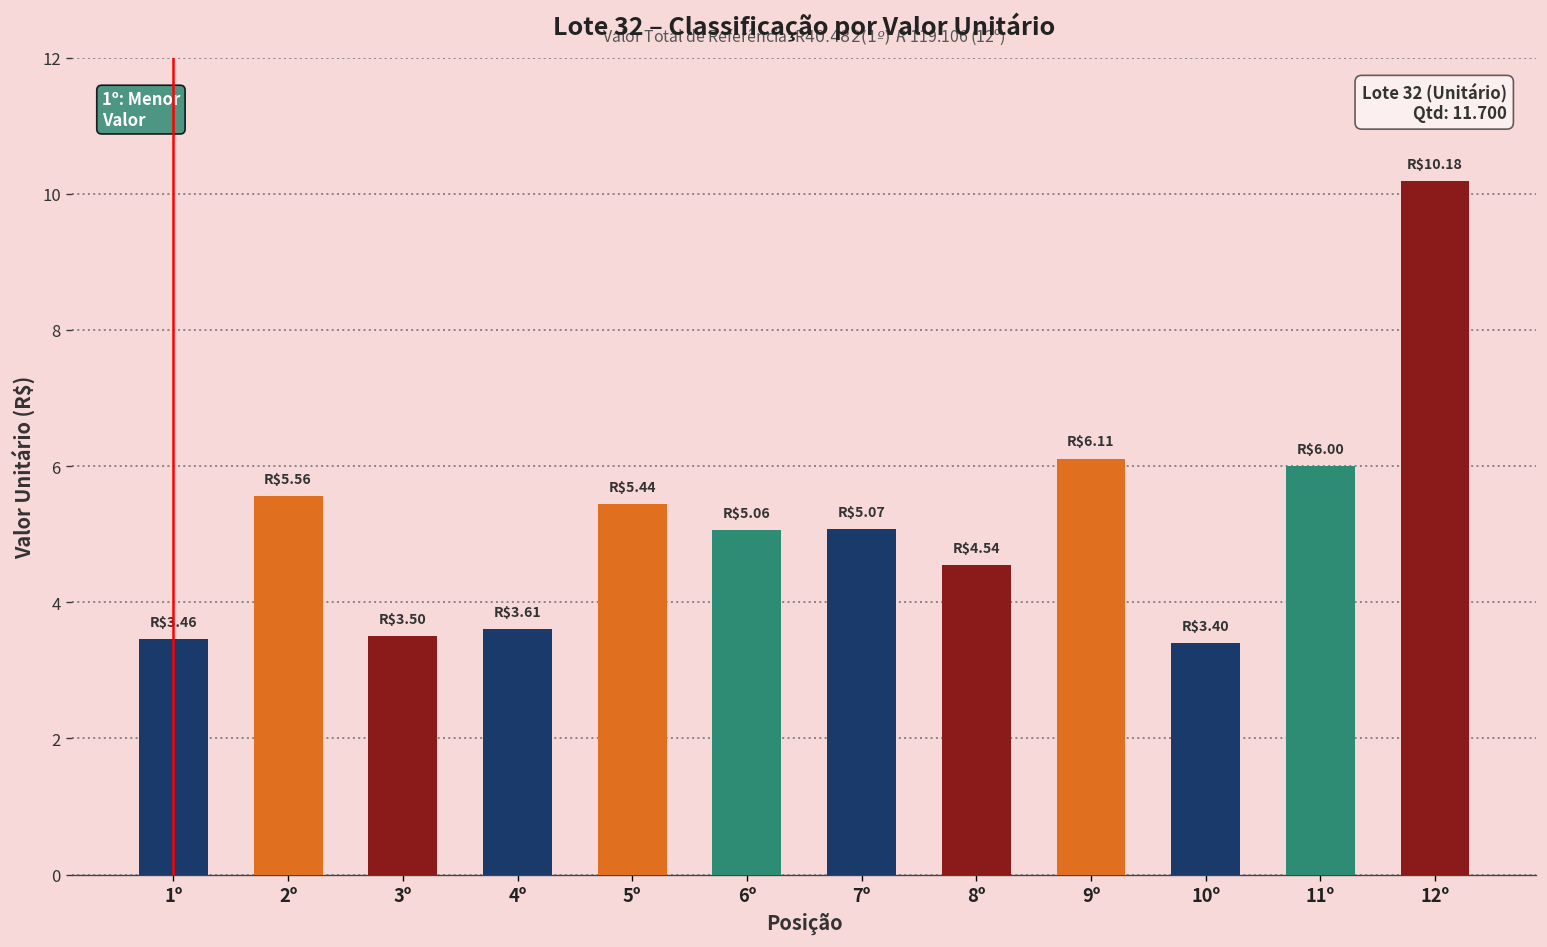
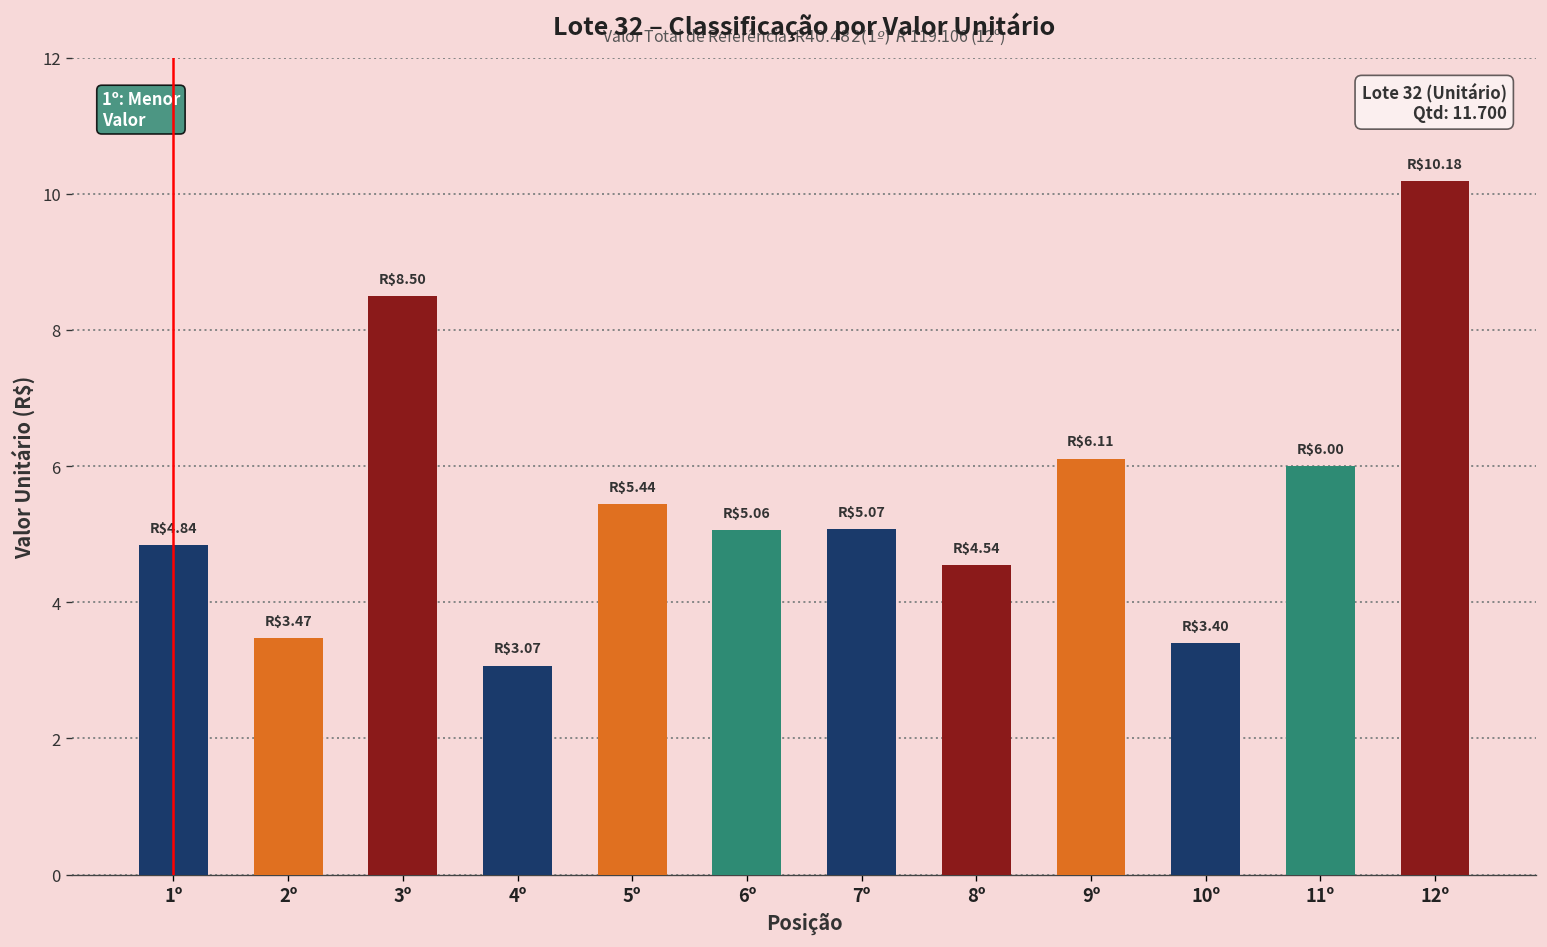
  {
-   "1º": "$3.46",
-   "2º": "$5.56",
-   "3º": "$3.50",
-   "4º": "$3.61",
+   "1º": "$4.84",
+   "2º": "$3.47",
+   "3º": "$8.50",
+   "4º": "$3.07",
    "5º": "$5.44",
    "6º": "$5.06",
    "7º": "$5.07",
    "8º": "$4.54",
    "9º": "$6.11",
    "10º": "$3.40",
    "11º": "$6.00",
    "12º": "$10.18"
  }
